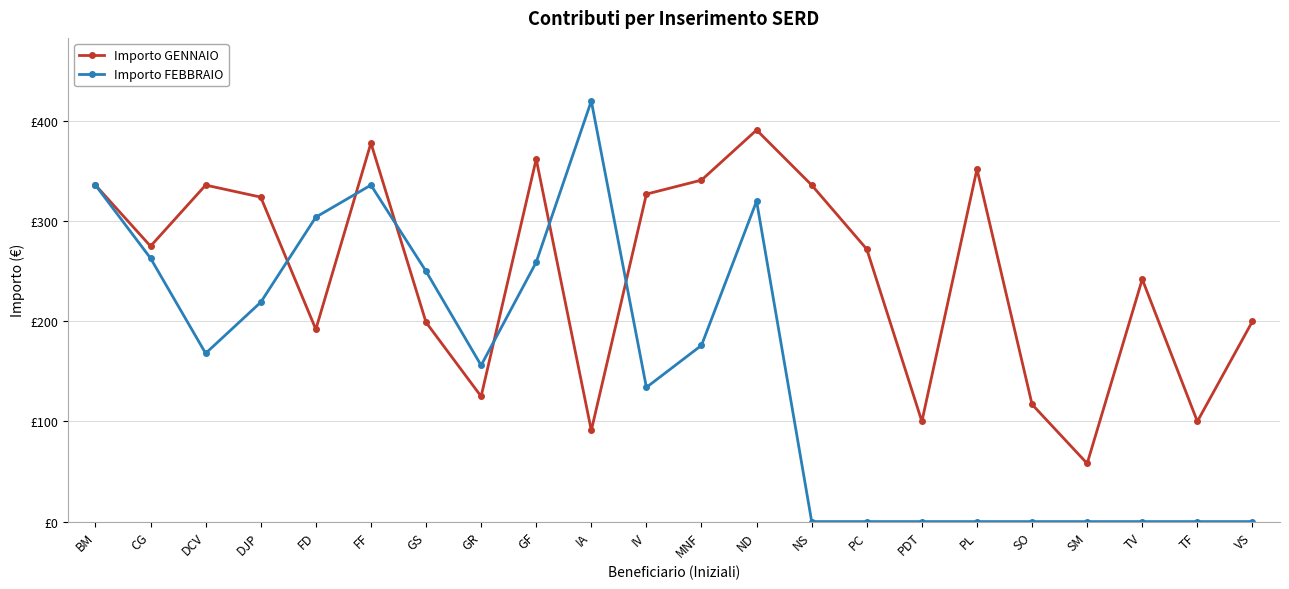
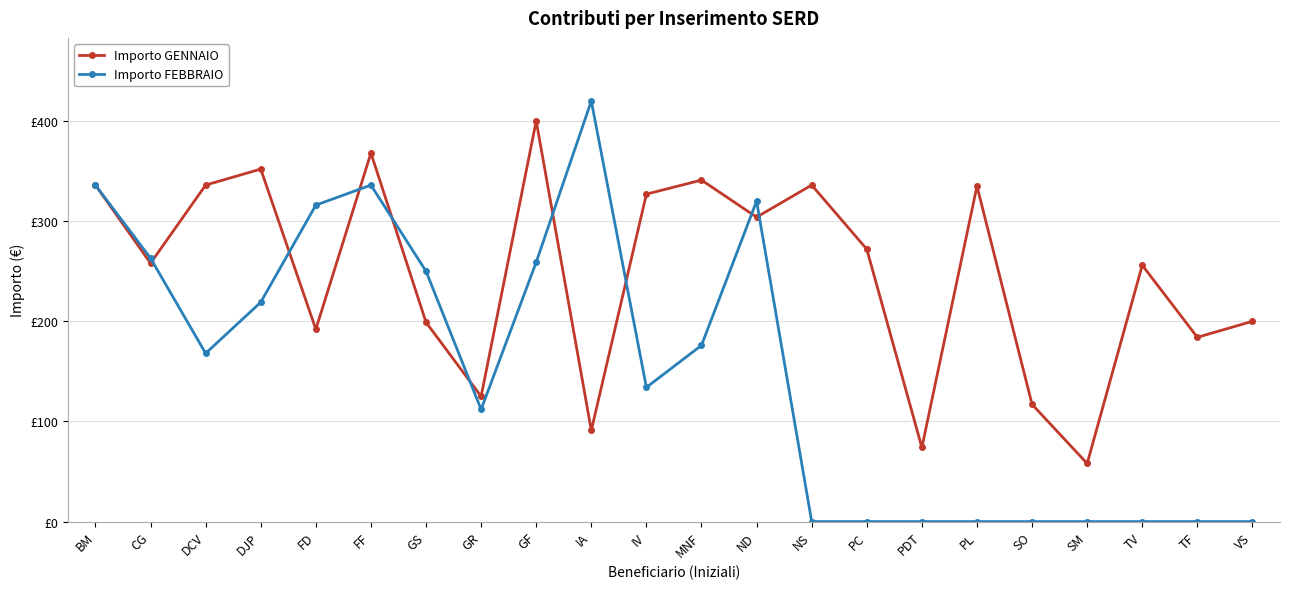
  {
    "Importo GENNAIO": {
-     "CG": "£275",
+     "CG": "£258",
      "DCV": "£336",
-     "DJP": "£324",
+     "DJP": "£352",
      "FD": "£192",
-     "FF": "£378",
+     "FF": "£368",
      "GS": "£199",
      "GR": "£125",
-     "GF": "£362",
+     "GF": "£400",
      "IA": "£91",
      "IV": "£327",
      "MNF": "£341",
-     "ND": "£391",
+     "ND": "£304",
      "NS": "£336",
      "PC": "£272",
-     "PDT": "£100",
-     "PL": "£352",
+     "PDT": "£74",
+     "PL": "£335",
      "SO": "£117",
      "SM": "£58",
-     "TV": "£242",
-     "TF": "£100",
+     "TV": "£256",
+     "TF": "£184",
      "VS": "£200"
    },
    "Importo FEBBRAIO": {
      "CG": "£263",
      "DCV": "£168",
      "DJP": "£219",
-     "FD": "£304",
+     "FD": "£316",
      "FF": "£336",
      "GS": "£250",
-     "GR": "£156",
+     "GR": "£112",
      "GF": "£259",
      "IA": "£420",
      "IV": "£134",
      "MNF": "£176",
      "ND": "£320",
      "NS": "£0",
      "PC": "£0",
      "PDT": "£0",
      "PL": "£0",
      "SO": "£0",
      "SM": "£0",
      "TV": "£0",
      "TF": "£0",
      "VS": "£0"
    }
  }
